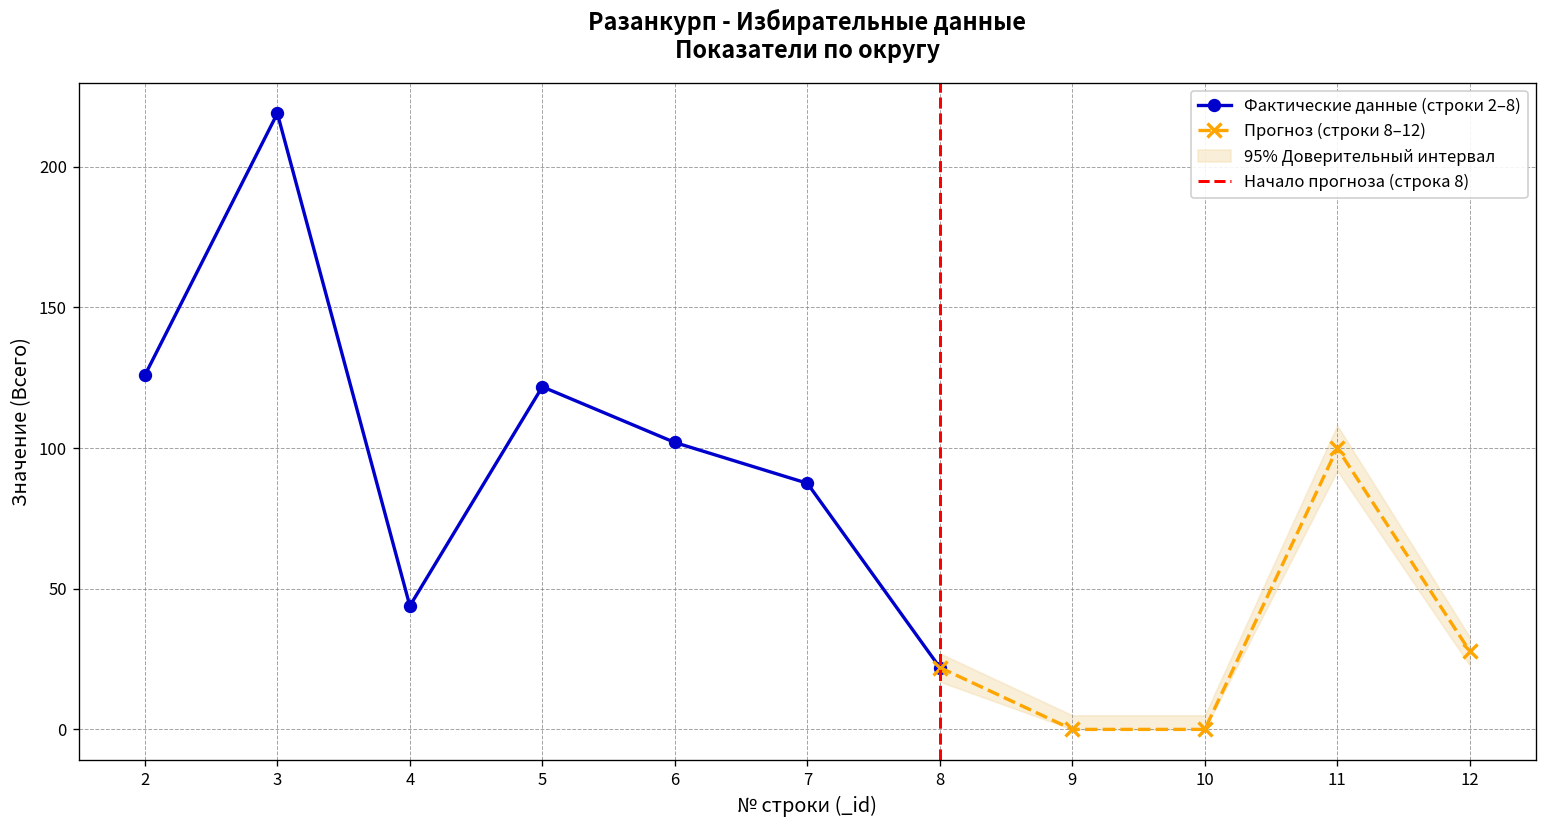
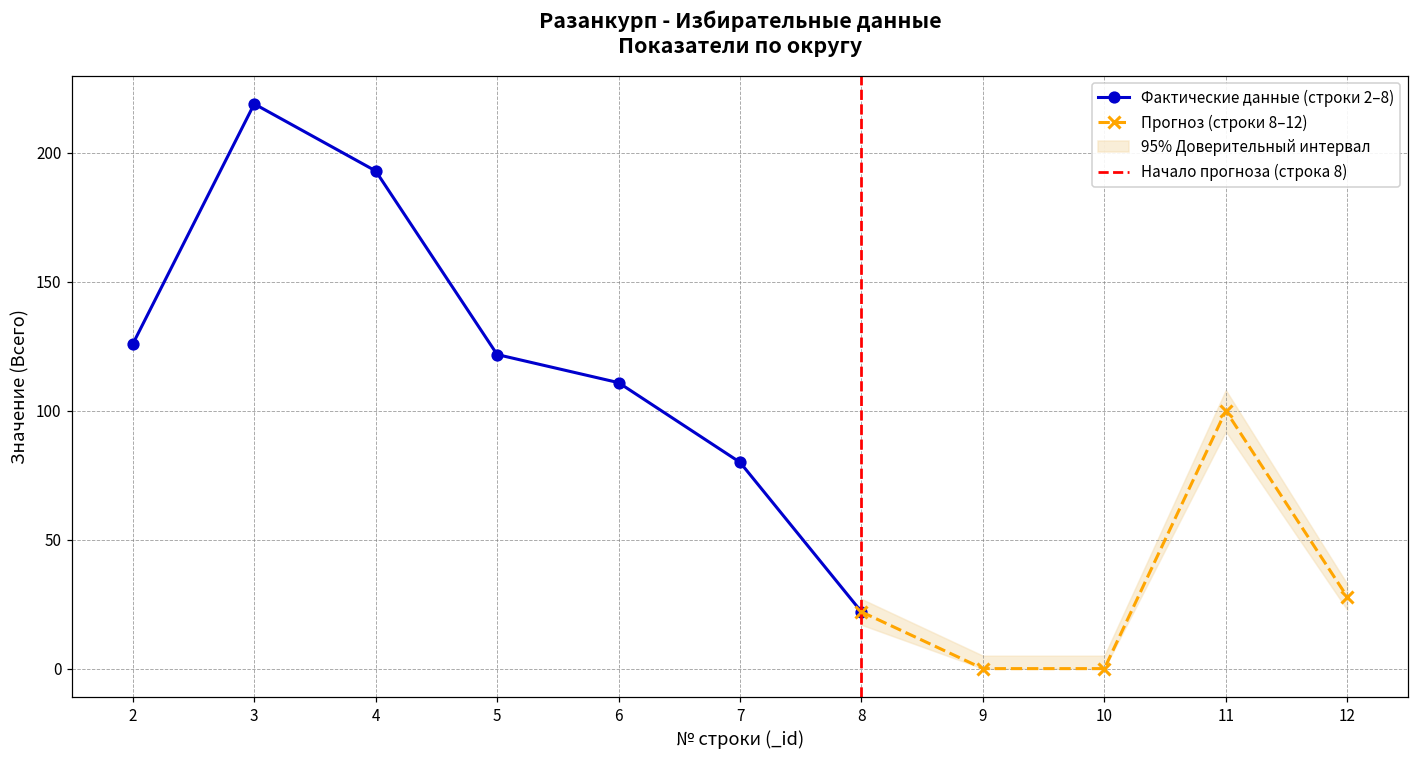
  {
    "Фактические данные (строки 2–8)": {
      "2": 126,
      "3": 219,
-     "4": 44,
+     "4": 193,
      "5": 122,
-     "6": 102,
-     "7": 88
+     "6": 111,
+     "7": 80
    },
    "95% Доверительный интервал": {
      "9": 5,
      "10": 5
    },
    "Прогноз (строки 8–12)": {
      "9": 0,
      "10": 0,
      "11": 100,
      "12": 28
    }
  }
